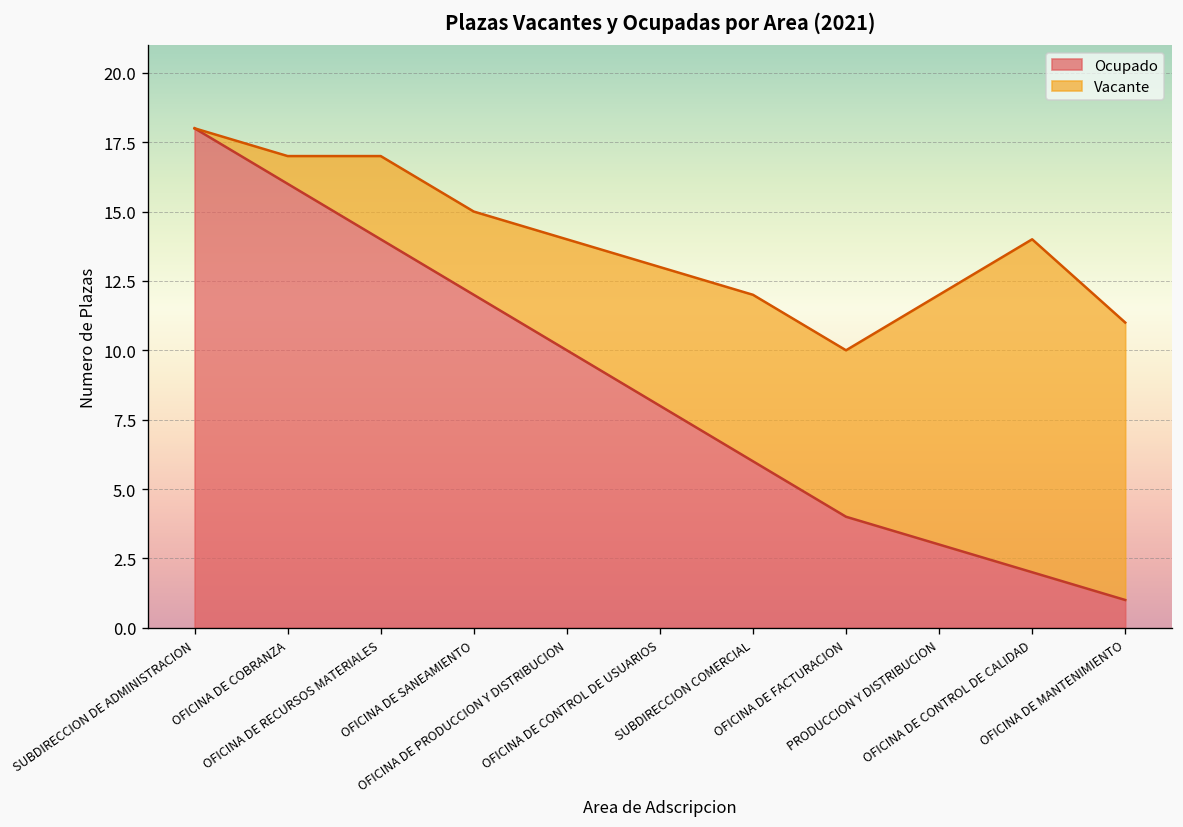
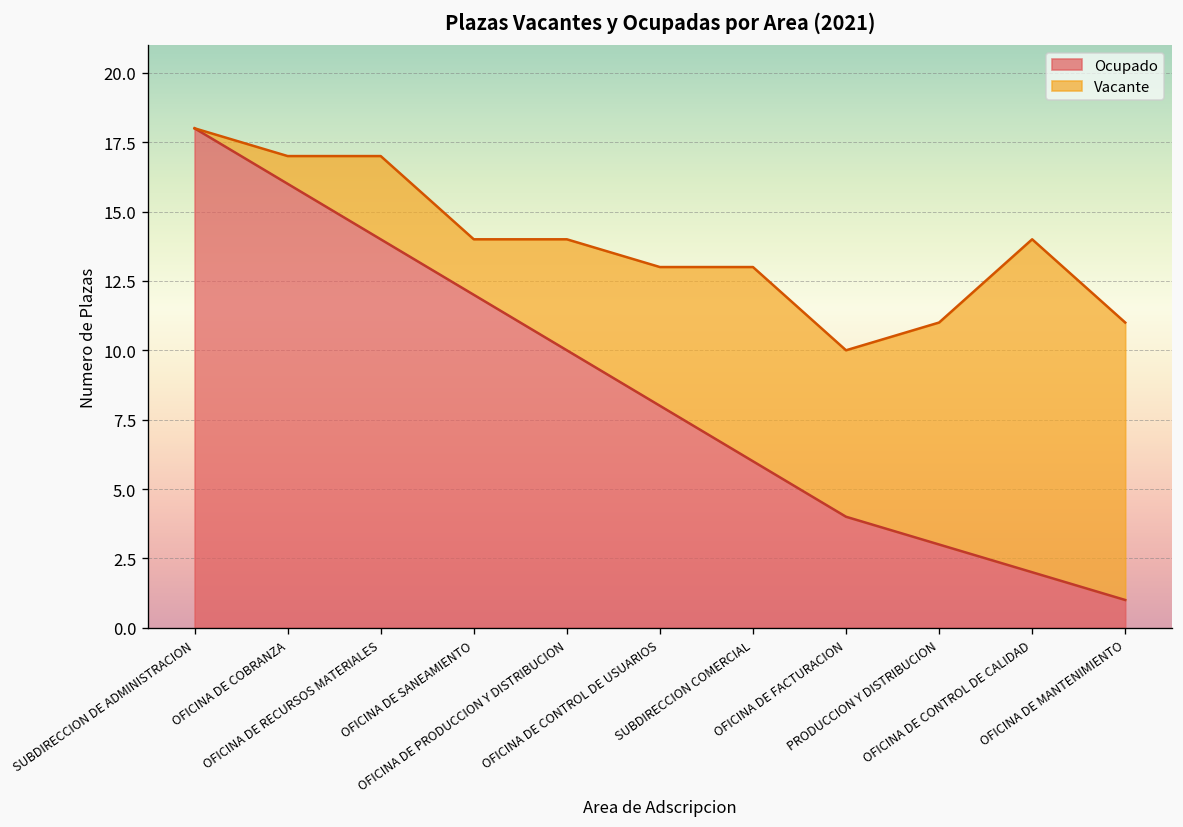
  {
    "Ocupado": {
      "OFICINA DE COBRANZA": 16,
      "OFICINA DE RECURSOS MATERIALES": 14,
      "OFICINA DE SANEAMIENTO": 12,
      "OFICINA DE PRODUCCION Y DISTRIBUCION": 10,
      "OFICINA DE CONTROL DE USUARIOS": 8,
      "SUBDIRECCION COMERCIAL": 6,
      "OFICINA DE FACTURACION": 4,
      "PRODUCCION Y DISTRIBUCION": 3,
      "OFICINA DE CONTROL DE CALIDAD": 2,
      "OFICINA DE MANTENIMIENTO": 1
    },
    "Vacante": {
      "OFICINA DE COBRANZA": 1,
      "OFICINA DE RECURSOS MATERIALES": 3,
-     "OFICINA DE SANEAMIENTO": 3,
+     "OFICINA DE SANEAMIENTO": 2,
      "OFICINA DE PRODUCCION Y DISTRIBUCION": 4,
      "OFICINA DE CONTROL DE USUARIOS": 5,
-     "SUBDIRECCION COMERCIAL": 6,
+     "SUBDIRECCION COMERCIAL": 7,
      "OFICINA DE FACTURACION": 6,
-     "PRODUCCION Y DISTRIBUCION": 9,
+     "PRODUCCION Y DISTRIBUCION": 8,
      "OFICINA DE CONTROL DE CALIDAD": 12,
      "OFICINA DE MANTENIMIENTO": 10
    }
  }
